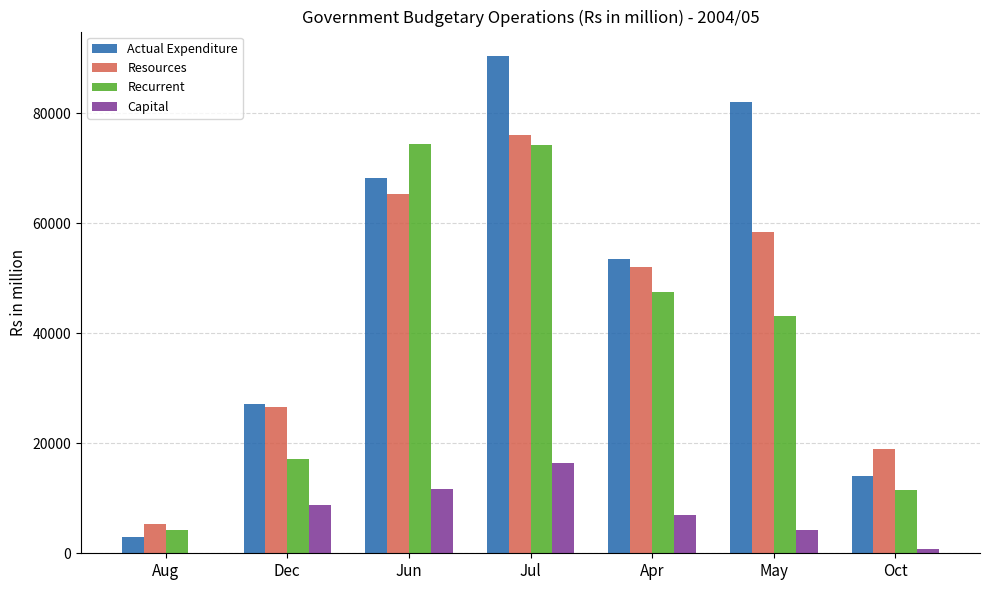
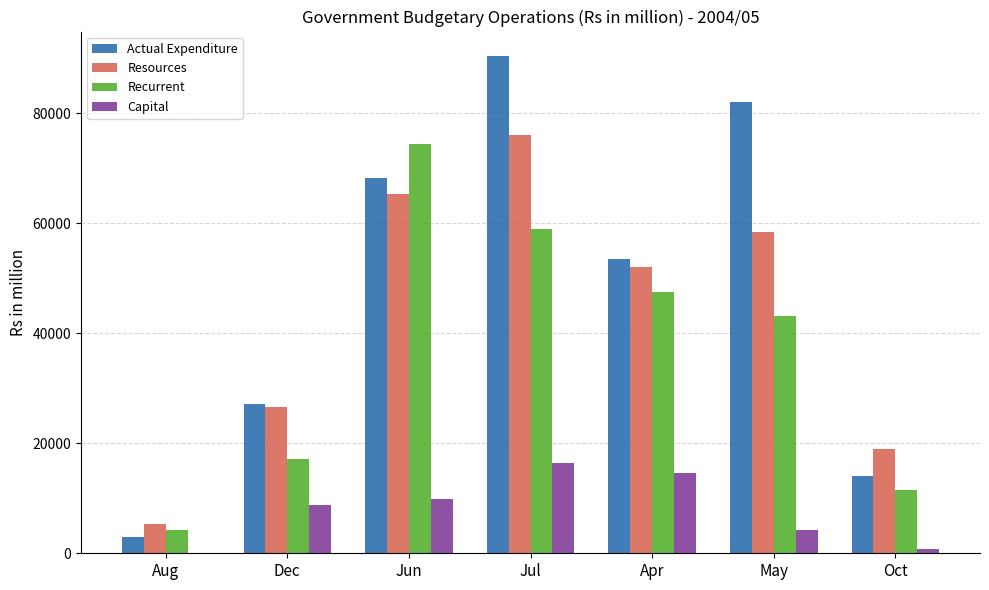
  {
    "Actual Expenditure": {
      "Aug": 3000,
      "Dec": 27000,
      "Jun": 68000,
      "Jul": 90000,
      "Apr": 54000,
      "May": 82000,
      "Oct": 14000
    },
    "Resources": {
      "Aug": 5000,
      "Dec": 27000,
      "Jun": 65000,
      "Jul": 76000,
      "Apr": 52000,
      "May": 58000,
      "Oct": 19000
    },
    "Recurrent": {
      "Aug": 4000,
      "Dec": 17000,
      "Jun": 74000,
-     "Jul": 74000,
+     "Jul": 59000,
      "Apr": 48000,
      "May": 43000,
      "Oct": 12000
    },
    "Capital": {
      "Dec": 9000,
-     "Jun": 12000,
+     "Jun": 10000,
      "Jul": 16000,
-     "Apr": 7000,
+     "Apr": 15000,
      "May": 4000,
      "Oct": 1000
    }
  }
